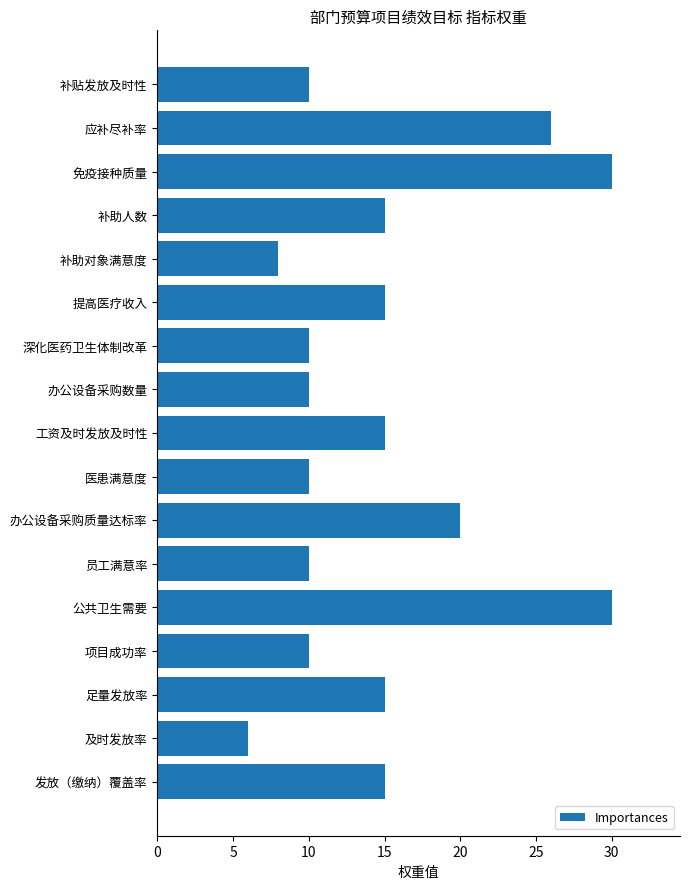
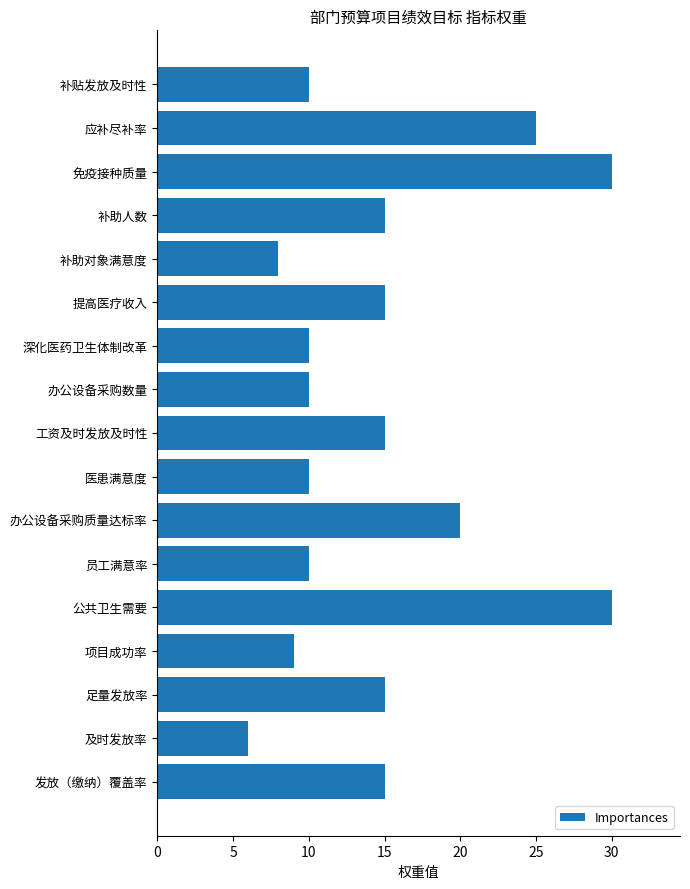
  {
    "补贴发放及时性": 10,
-   "应补尽补率": 26,
+   "应补尽补率": 25,
    "免疫接种质量": 30,
    "补助人数": 15,
    "补助对象满意度": 8,
    "提高医疗收入": 15,
    "深化医药卫生体制改革": 10,
    "办公设备采购数量": 10,
    "工资及时发放及时性": 15,
    "医患满意度": 10,
    "办公设备采购质量达标率": 20,
    "员工满意率": 10,
    "公共卫生需要": 30,
-   "项目成功率": 10,
+   "项目成功率": 9,
    "足量发放率": 15,
    "及时发放率": 6,
    "发放（缴纳）覆盖率": 15
  }
